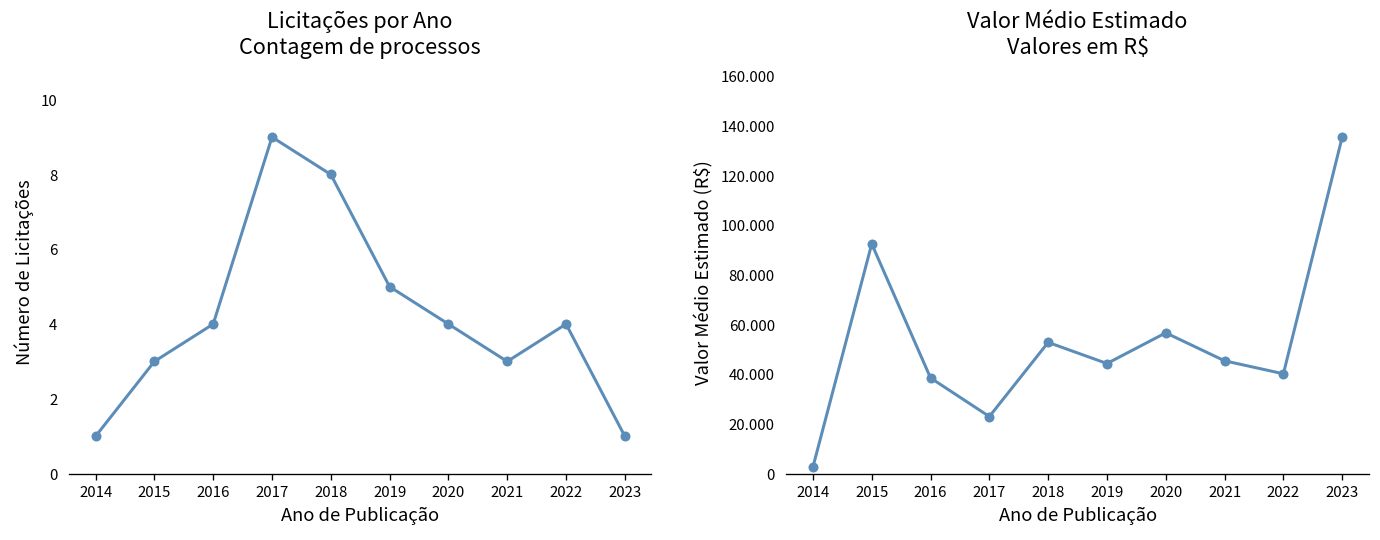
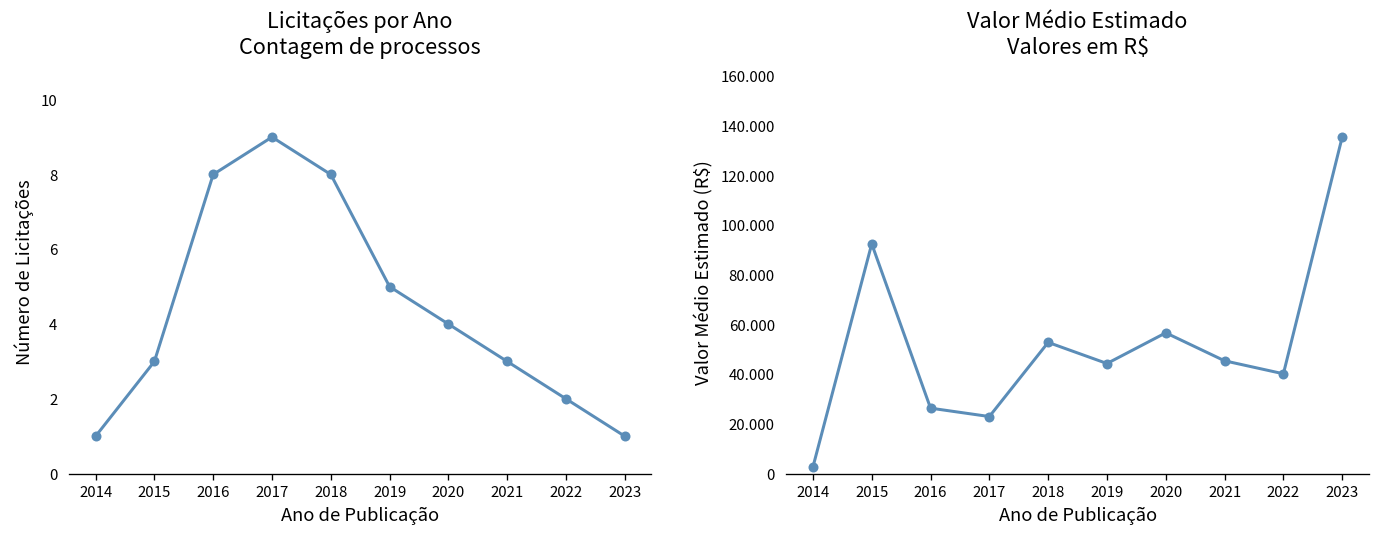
  {
    "Licitações por Ano Contagem de processos": {
      "2014": 1,
      "2015": 3,
-     "2016": 4,
+     "2016": 8,
      "2017": 9,
      "2018": 8,
      "2019": 5,
      "2020": 4,
      "2021": 3,
-     "2022": 4,
+     "2022": 2,
      "2023": 1
    },
    "Valor Médio Estimado Valores em R$": {
      "2014": 3,
      "2015": 92,
-     "2016": 39,
+     "2016": 26,
      "2017": 23,
      "2018": 53,
      "2019": 44,
      "2020": 57,
      "2021": 45,
      "2022": 40,
      "2023": 135
    }
  }
